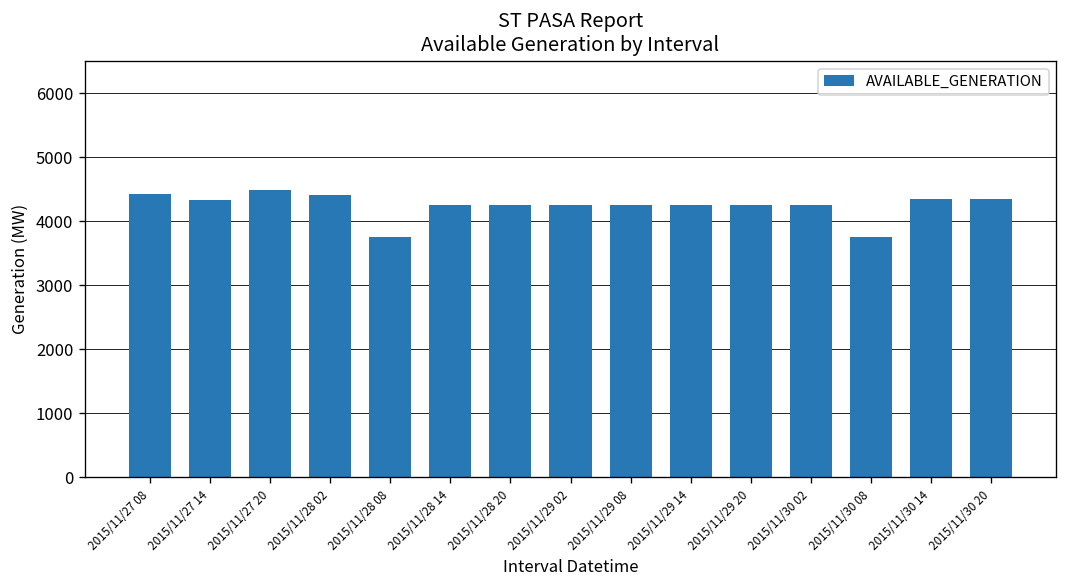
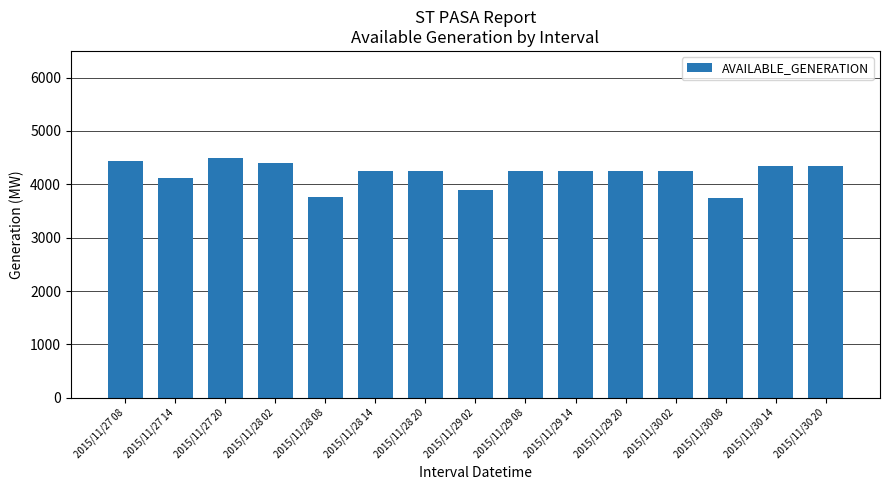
  {
    "2015/11/27 08": 4400,
-   "2015/11/27 14": 4300,
+   "2015/11/27 14": 4100,
    "2015/11/27 20": 4500,
    "2015/11/28 02": 4400,
    "2015/11/28 08": 3800,
    "2015/11/28 14": 4300,
    "2015/11/28 20": 4300,
-   "2015/11/29 02": 4300,
+   "2015/11/29 02": 3900,
    "2015/11/29 08": 4300,
    "2015/11/29 14": 4300,
    "2015/11/29 20": 4300,
    "2015/11/30 02": 4300,
    "2015/11/30 08": 3700,
    "2015/11/30 14": 4400,
    "2015/11/30 20": 4400
  }
